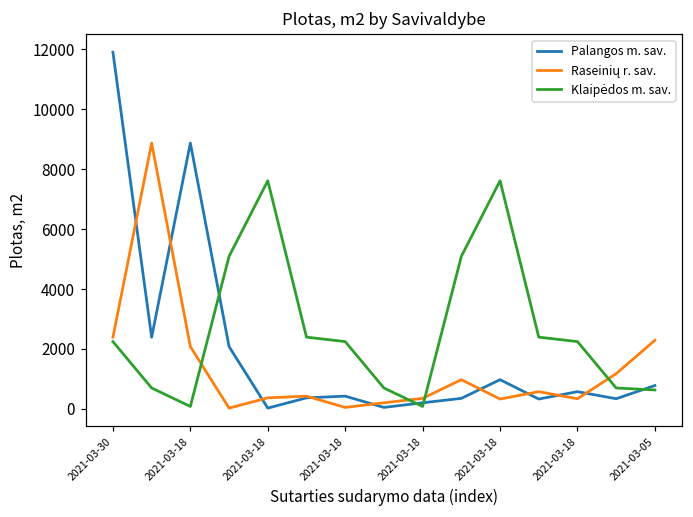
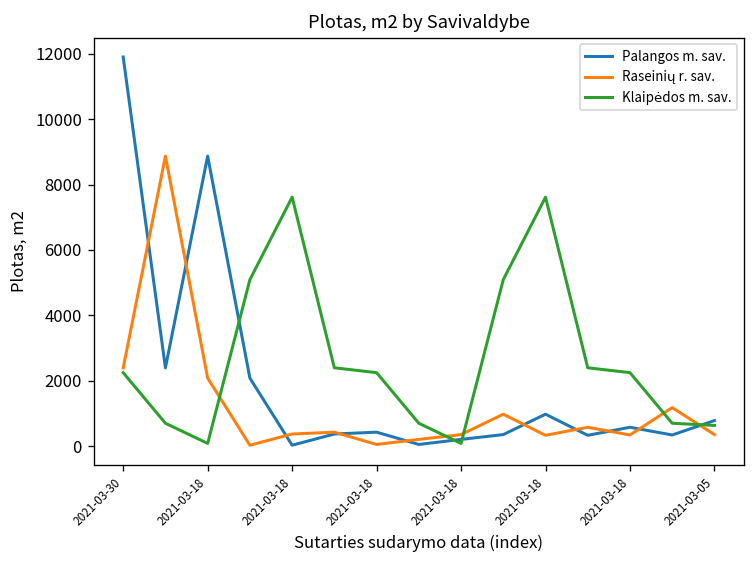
  {
    "Palangos m. sav.": {
      "2021-03-30": 11900,
      "2021-03-05": 800
    },
    "Raseinių r. sav.": {
      "2021-03-30": 2400,
-     "2021-03-05": 2300
+     "2021-03-05": 300
    },
    "Klaipėdos m. sav.": {
      "2021-03-30": 2200,
      "2021-03-05": 600
    }
  }
